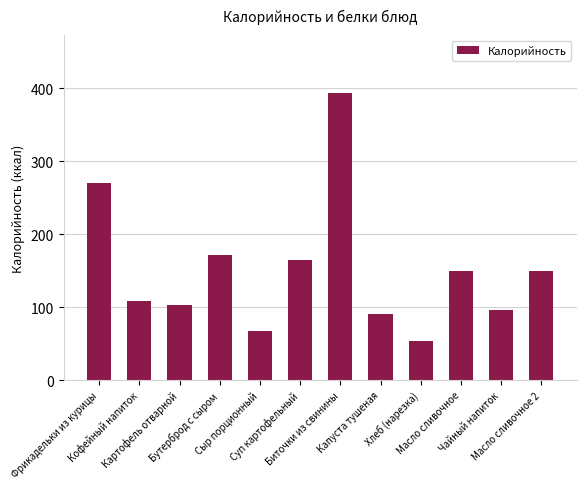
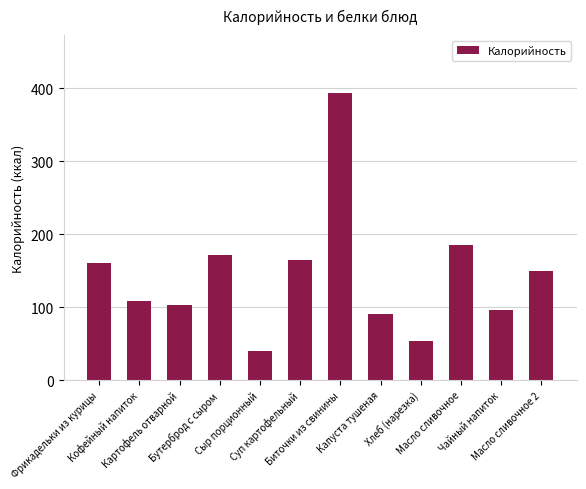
  {
-   "Фрикадельки из курицы": 270,
+   "Фрикадельки из курицы": 160,
    "Кофейный напиток": 110,
    "Картофель отварной": 100,
    "Бутерброд с сыром": 170,
-   "Сыр порционный": 70,
+   "Сыр порционный": 40,
    "Суп картофельный": 160,
    "Биточки из свинины": 390,
    "Капуста тушеная": 90,
    "Хлеб (нарезка)": 50,
-   "Масло сливочное": 150,
+   "Масло сливочное": 190,
    "Чайный напиток": 100,
    "Масло сливочное 2": 150
  }
